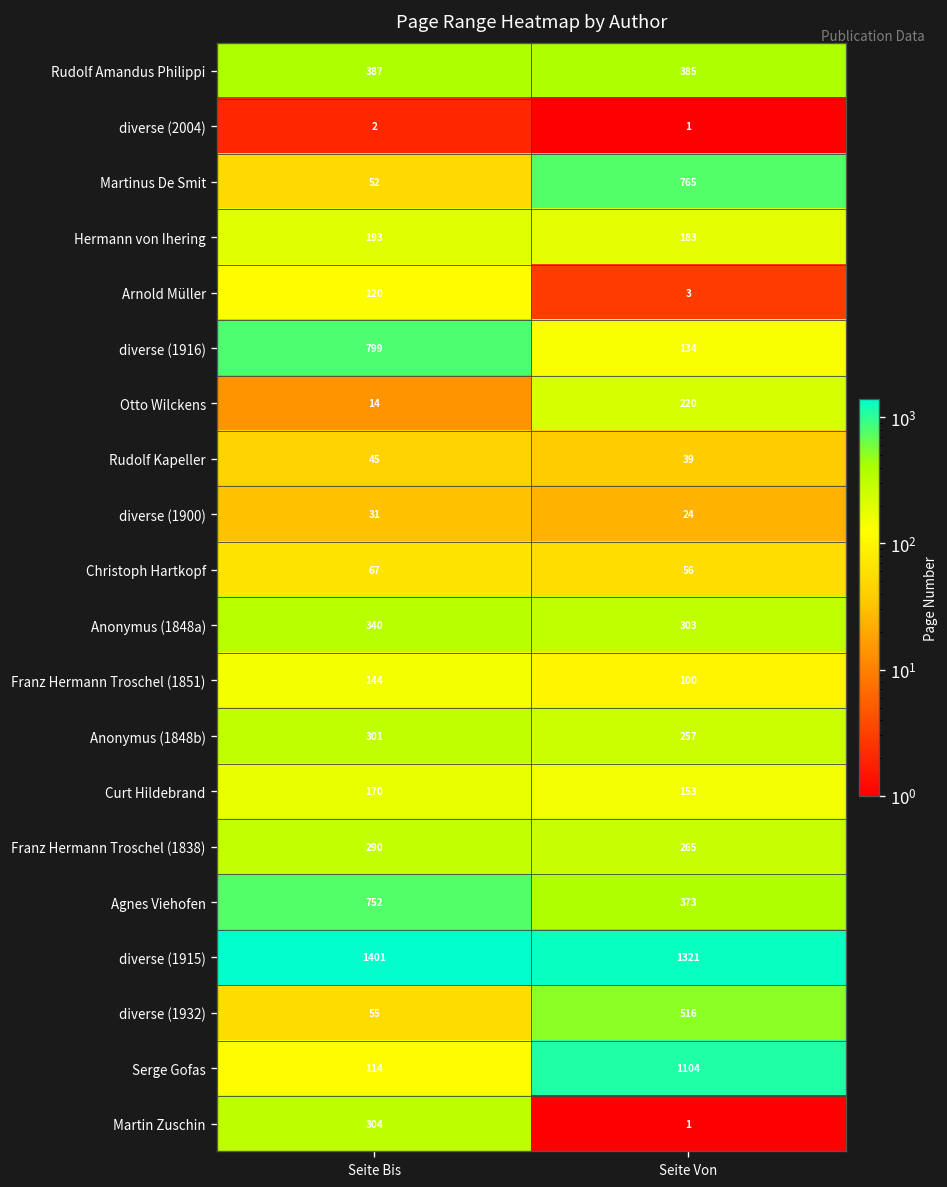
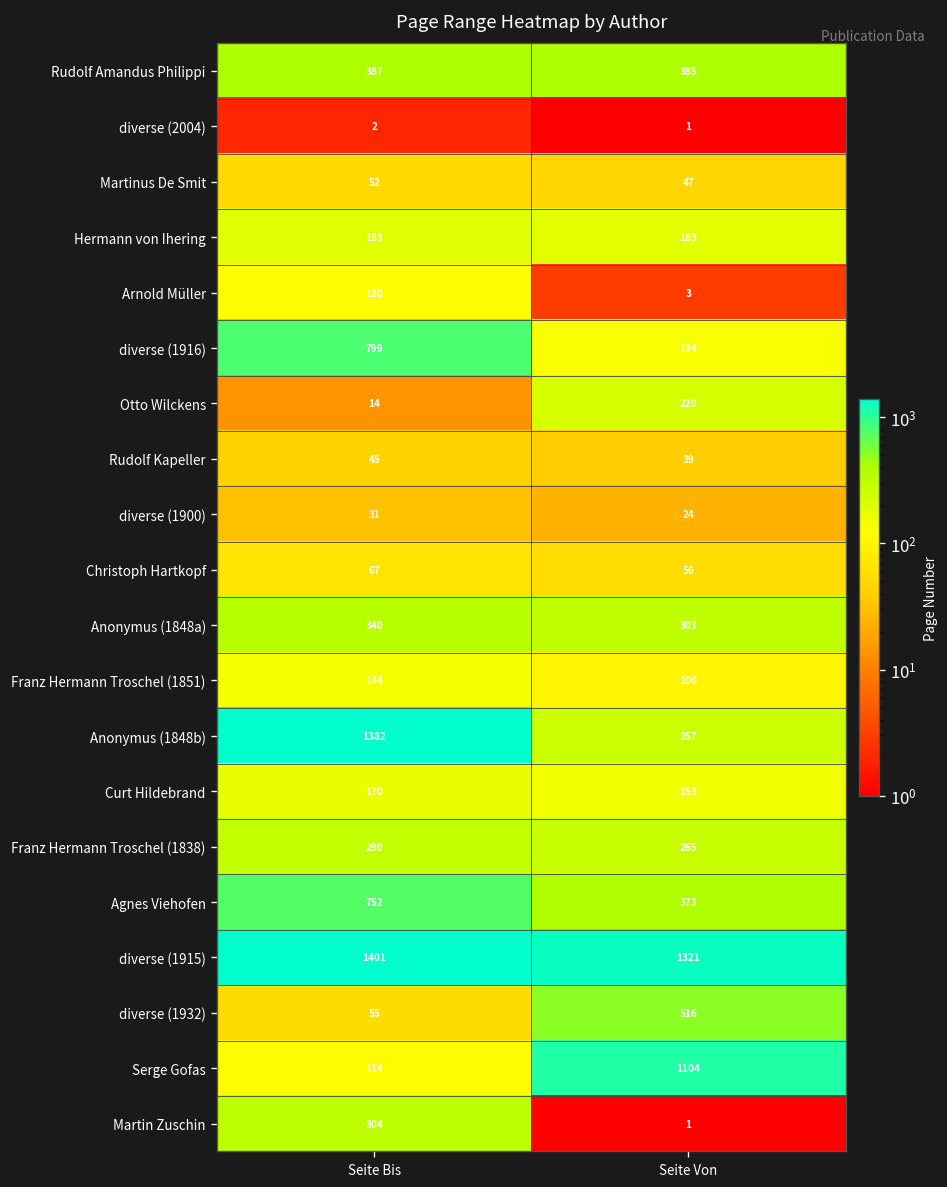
  {
    "Rudolf Amandus Philippi": {
      "Seite Bis": 387,
      "Seite Von": 385
    },
    "diverse (2004)": {
      "Seite Bis": 2,
      "Seite Von": 1
    },
    "Martinus De Smit": {
      "Seite Bis": 52,
-     "Seite Von": 765
+     "Seite Von": 47
    },
    "Hermann von Ihering": {
      "Seite Bis": 193,
      "Seite Von": 183
    },
    "Arnold Müller": {
      "Seite Bis": 120,
      "Seite Von": 3
    },
    "diverse (1916)": {
      "Seite Bis": 799,
      "Seite Von": 134
    },
    "Otto Wilckens": {
      "Seite Bis": 14,
      "Seite Von": 220
    },
    "Rudolf Kapeller": {
      "Seite Bis": 45,
      "Seite Von": 39
    },
    "diverse (1900)": {
      "Seite Bis": 31,
      "Seite Von": 24
    },
    "Christoph Hartkopf": {
      "Seite Bis": 67,
      "Seite Von": 56
    },
    "Anonymus (1848a)": {
      "Seite Bis": 340,
      "Seite Von": 303
    },
    "Franz Hermann Troschel (1851)": {
      "Seite Bis": 144,
      "Seite Von": 100
    },
    "Anonymus (1848b)": {
-     "Seite Bis": 301,
+     "Seite Bis": 1382,
      "Seite Von": 257
    },
    "Curt Hildebrand": {
      "Seite Bis": 170,
      "Seite Von": 153
    },
    "Franz Hermann Troschel (1838)": {
      "Seite Bis": 290,
      "Seite Von": 265
    },
    "Agnes Viehofen": {
      "Seite Bis": 752,
      "Seite Von": 373
    },
    "diverse (1915)": {
      "Seite Bis": 1401,
      "Seite Von": 1321
    },
    "diverse (1932)": {
      "Seite Bis": 55,
      "Seite Von": 516
    },
    "Serge Gofas": {
      "Seite Bis": 114,
      "Seite Von": 1104
    },
    "Martin Zuschin": {
      "Seite Bis": 304,
      "Seite Von": 1
    }
  }
